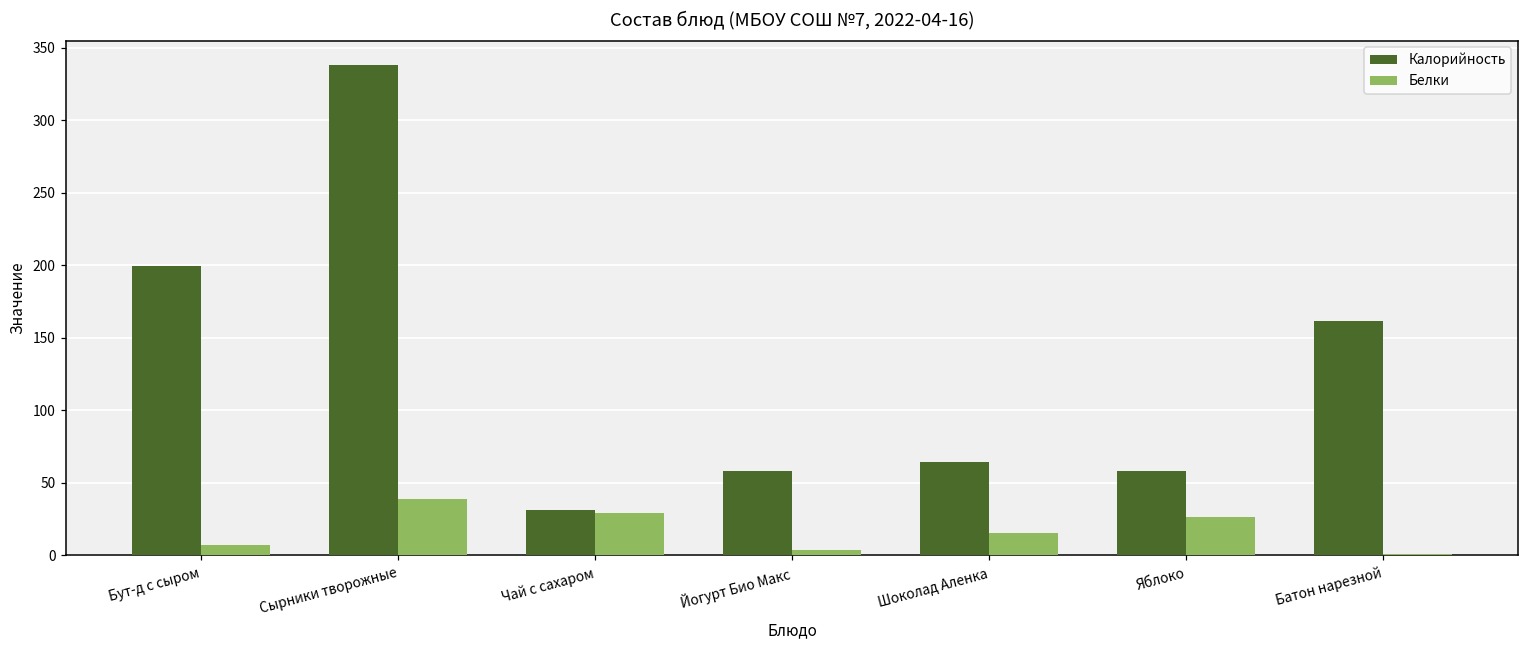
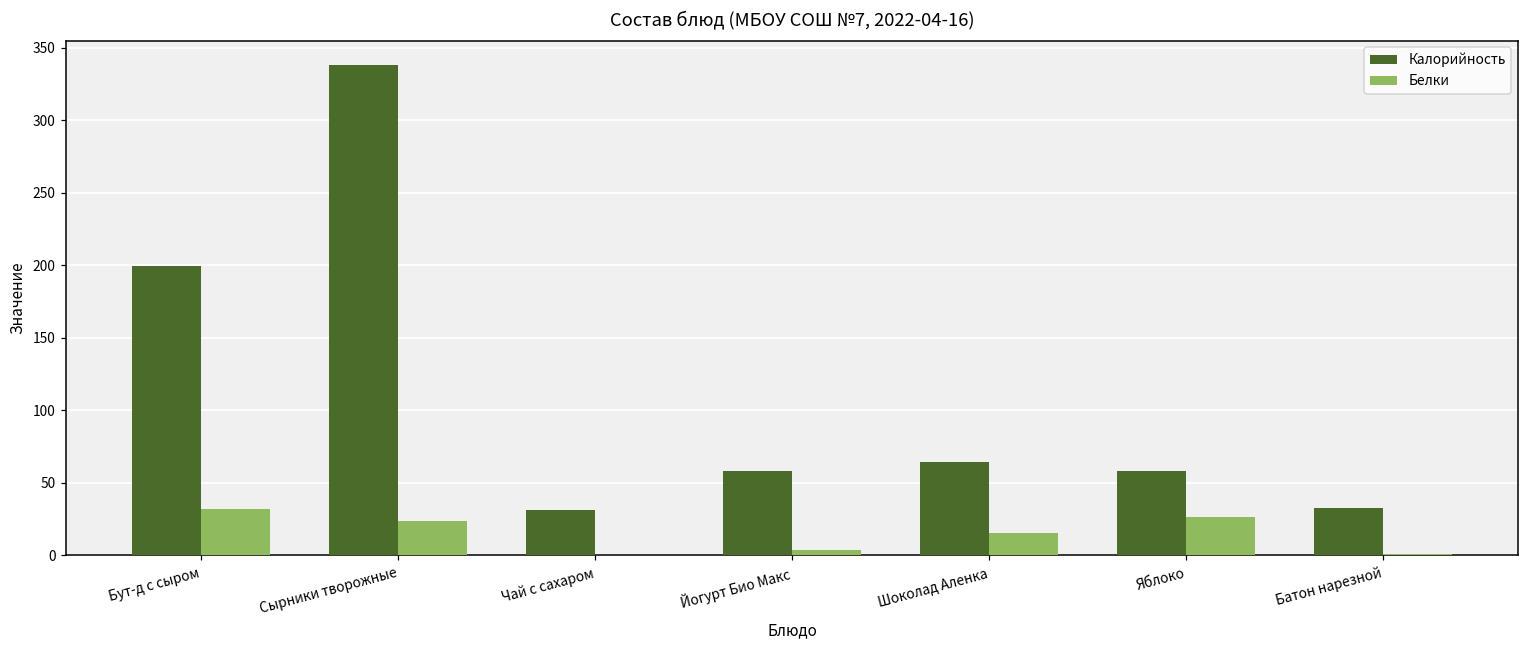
  {
    "Калорийность": {
      "Бут-д с сыром": 199,
      "Сырники творожные": 338,
      "Чай с сахаром": 31,
      "Йогурт Био Макс": 59,
      "Шоколад Аленка": 64,
      "Яблоко": 58,
-     "Батон нарезной": 162
+     "Батон нарезной": 33
    },
    "Белки": {
-     "Бут-д с сыром": 7,
-     "Сырники творожные": 39,
-     "Чай с сахаром": 29,
+     "Бут-д с сыром": 32,
+     "Сырники творожные": 24,
+     "Чай с сахаром": 0,
      "Йогурт Био Макс": 4,
      "Шоколад Аленка": 16,
      "Яблоко": 27
    }
  }
